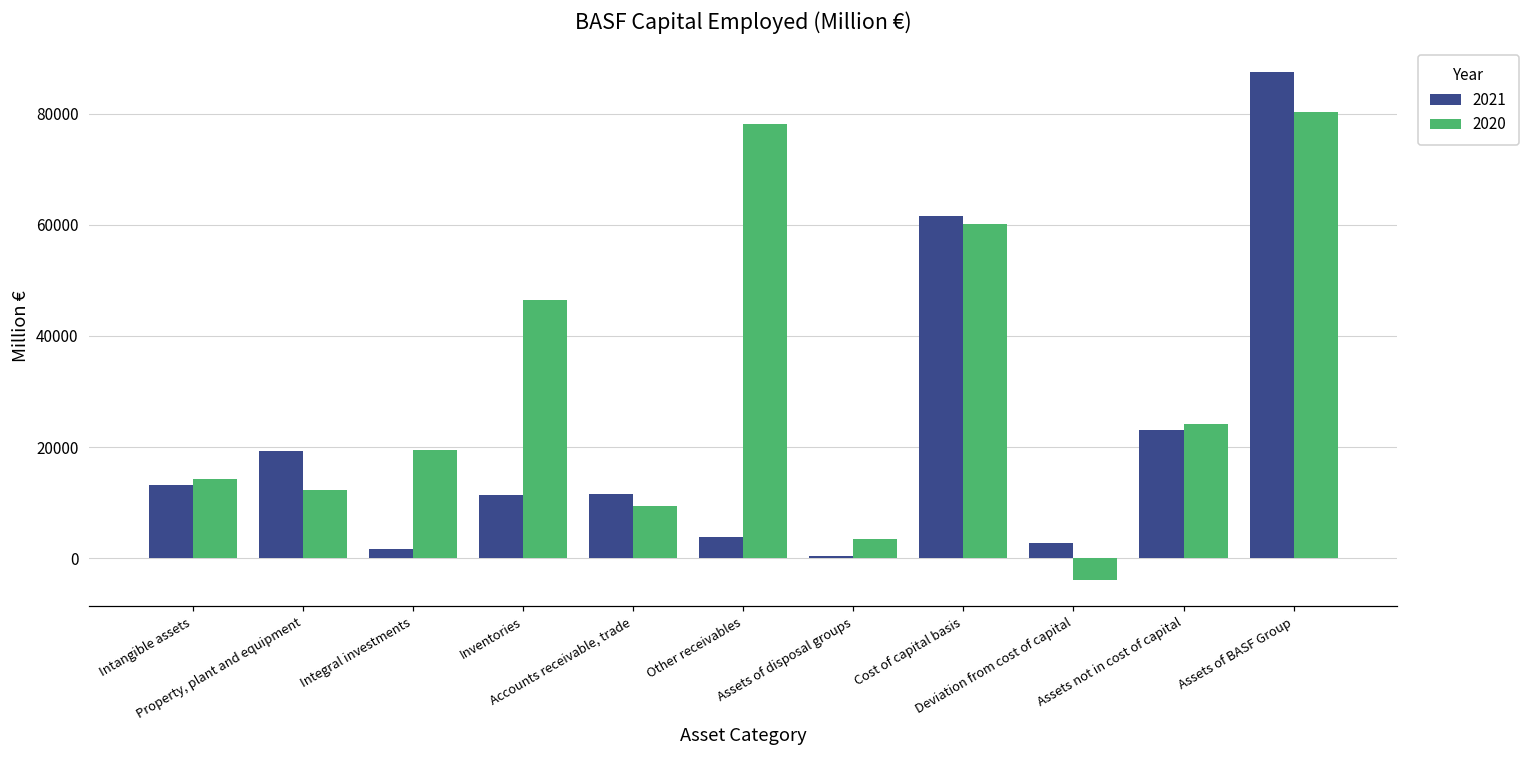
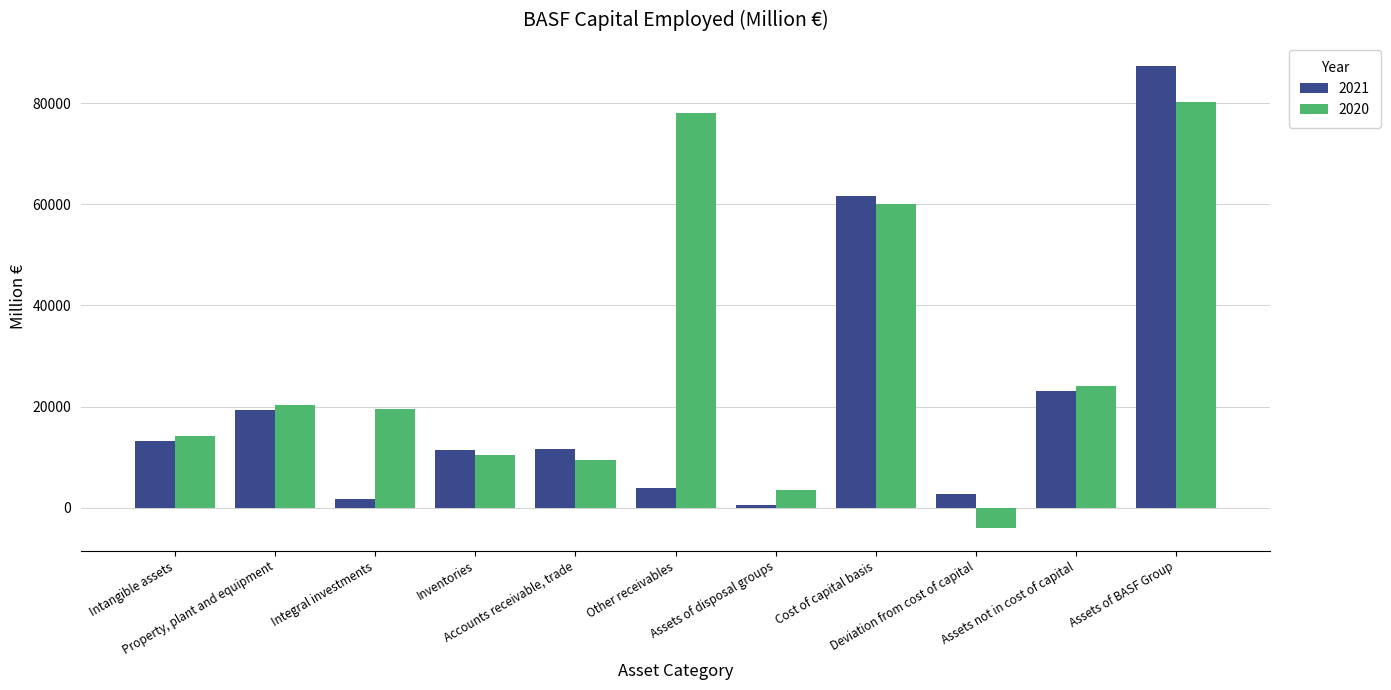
  {
    "2021": {
      "Intangible assets": 13000,
      "Property, plant and equipment": 19000,
      "Integral investments": 2000,
      "Inventories": 11000,
      "Accounts receivable, trade": 12000,
      "Other receivables": 4000,
      "Assets of disposal groups": 1000,
      "Cost of capital basis": 62000,
      "Deviation from cost of capital": 3000,
      "Assets not in cost of capital": 23000,
      "Assets of BASF Group": 87000
    },
    "2020": {
      "Intangible assets": 14000,
-     "Property, plant and equipment": 12000,
+     "Property, plant and equipment": 20000,
      "Integral investments": 20000,
-     "Inventories": 46000,
+     "Inventories": 10000,
      "Accounts receivable, trade": 9000,
      "Other receivables": 78000,
      "Assets of disposal groups": 3000,
      "Cost of capital basis": 60000,
      "Deviation from cost of capital": -4000,
      "Assets not in cost of capital": 24000,
      "Assets of BASF Group": 80000
    }
  }
